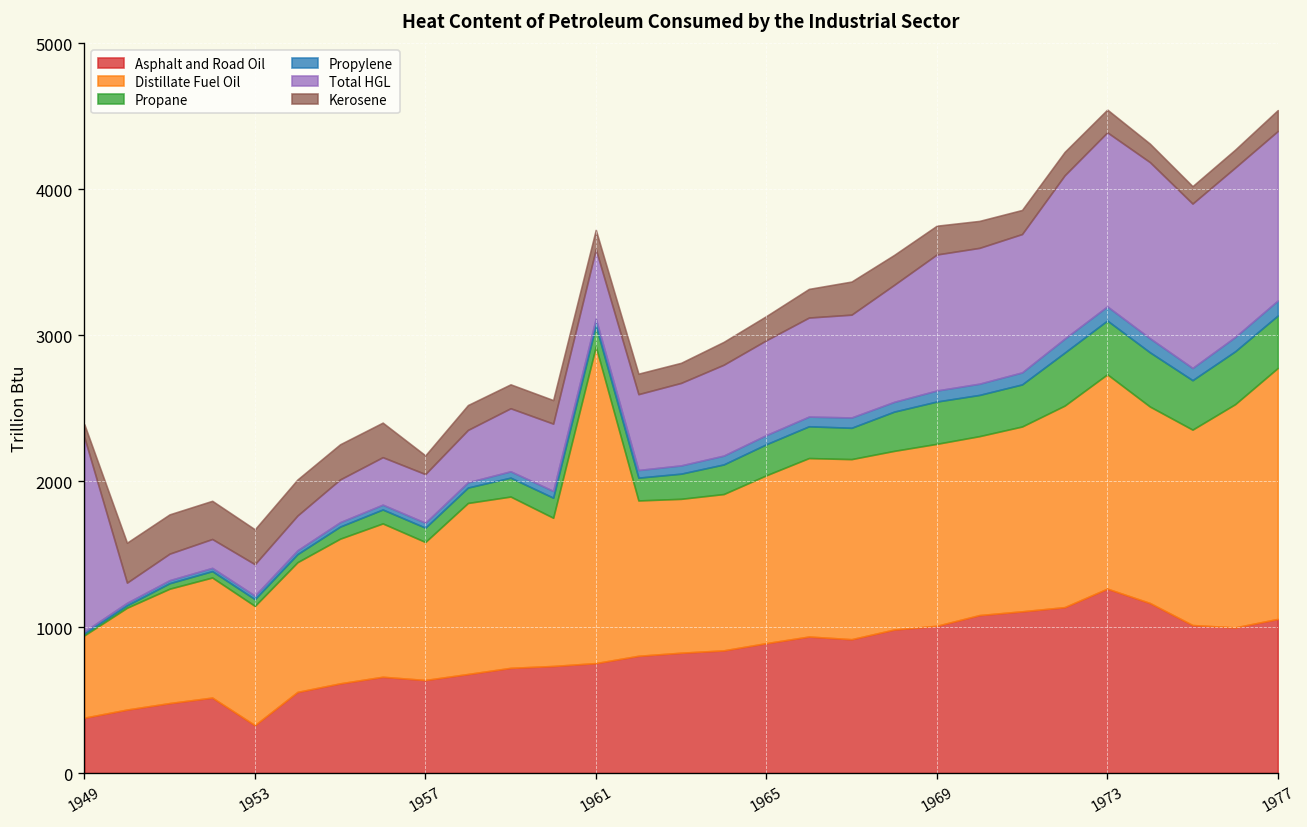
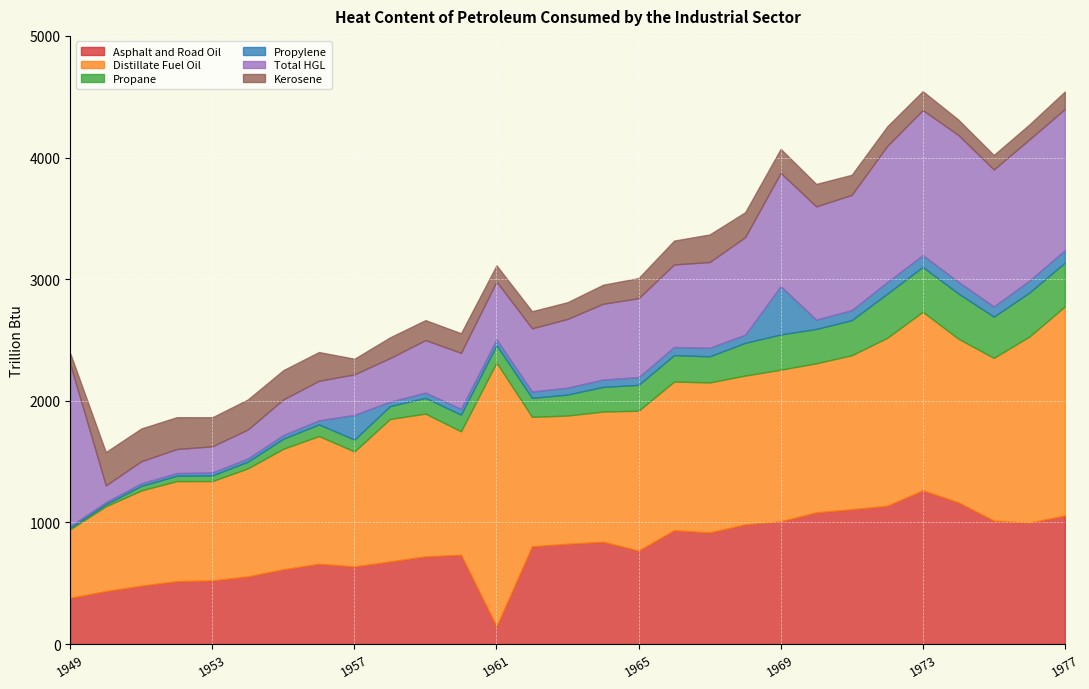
  {
    "Asphalt and Road Oil": {
      "1949": 380,
-     "1953": 330,
+     "1953": 520,
      "1957": 640,
-     "1961": 750,
-     "1965": 890,
+     "1961": 140,
+     "1965": 770,
      "1969": 1010,
      "1973": 1260,
      "1977": 1060
    },
    "Distillate Fuel Oil": {
      "1953": 820,
      "1957": 950,
      "1961": 2170,
      "1965": 1150,
      "1969": 1250,
      "1973": 1470,
      "1977": 1720
    },
    "Propane": {
      "1953": 50,
      "1957": 100,
      "1961": 140,
      "1965": 210,
      "1969": 290,
      "1973": 370,
      "1977": 360
    },
    "Propylene": {
      "1953": 20,
-     "1957": 30,
+     "1957": 200,
      "1961": 50,
      "1965": 60,
-     "1969": 80,
+     "1969": 400,
      "1973": 100,
      "1977": 100
    },
    "Total HGL": {
      "1949": 1330,
      "1953": 220,
      "1957": 330,
      "1961": 480,
      "1965": 650,
      "1969": 930,
      "1973": 1190,
      "1977": 1160
    },
    "Kerosene": {
      "1949": 90,
      "1953": 240,
      "1957": 130,
      "1961": 130,
      "1965": 170,
      "1969": 200,
      "1973": 160,
      "1977": 140
    }
  }
